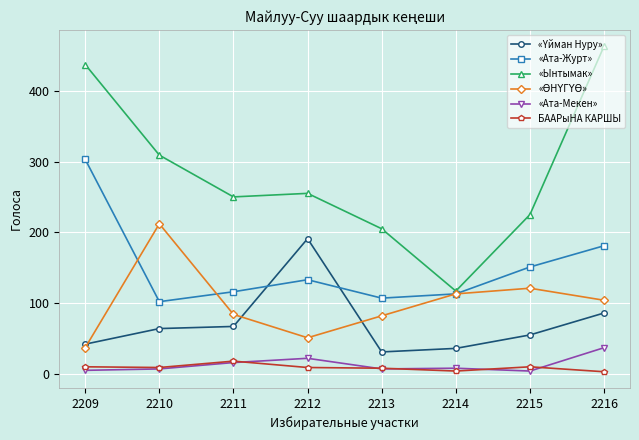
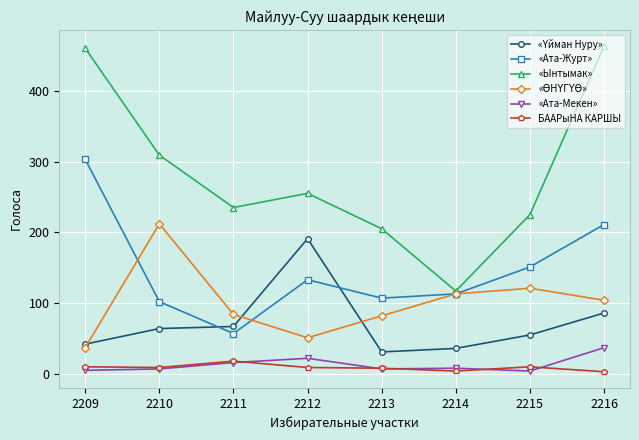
  {
    "«Yйман Нуру»": {
      "2209": 40,
      "2210": 60,
      "2211": 70,
      "2212": 190,
      "2213": 30,
      "2214": 40,
      "2215": 60,
      "2216": 90
    },
    "«Aта-Журт»": {
      "2209": 300,
      "2210": 100,
-     "2211": 120,
+     "2211": 60,
      "2212": 130,
      "2213": 110,
      "2215": 150,
-     "2216": 180
+     "2216": 210
    },
    "«Ынтымак»": {
-     "2209": 440,
+     "2209": 460,
      "2210": 310,
-     "2211": 250,
+     "2211": 240,
      "2212": 260,
      "2213": 210,
      "2214": 120,
      "2215": 230
    },
    "«ӨНҮГҮӨ»": {
      "2209": 40,
      "2210": 210,
      "2211": 80,
      "2212": 50,
      "2213": 80,
      "2215": 120,
      "2216": 100
    },
    "«Ата-Мекен»": {
      "2209": 10,
      "2212": 20,
      "2214": 10,
      "2215": 0,
      "2216": 40
    },
    "БААРыНА КАРШЫ": {
      "2209": 10,
      "2212": 10,
      "2214": 0,
      "2215": 10,
      "2216": 0
    }
  }
